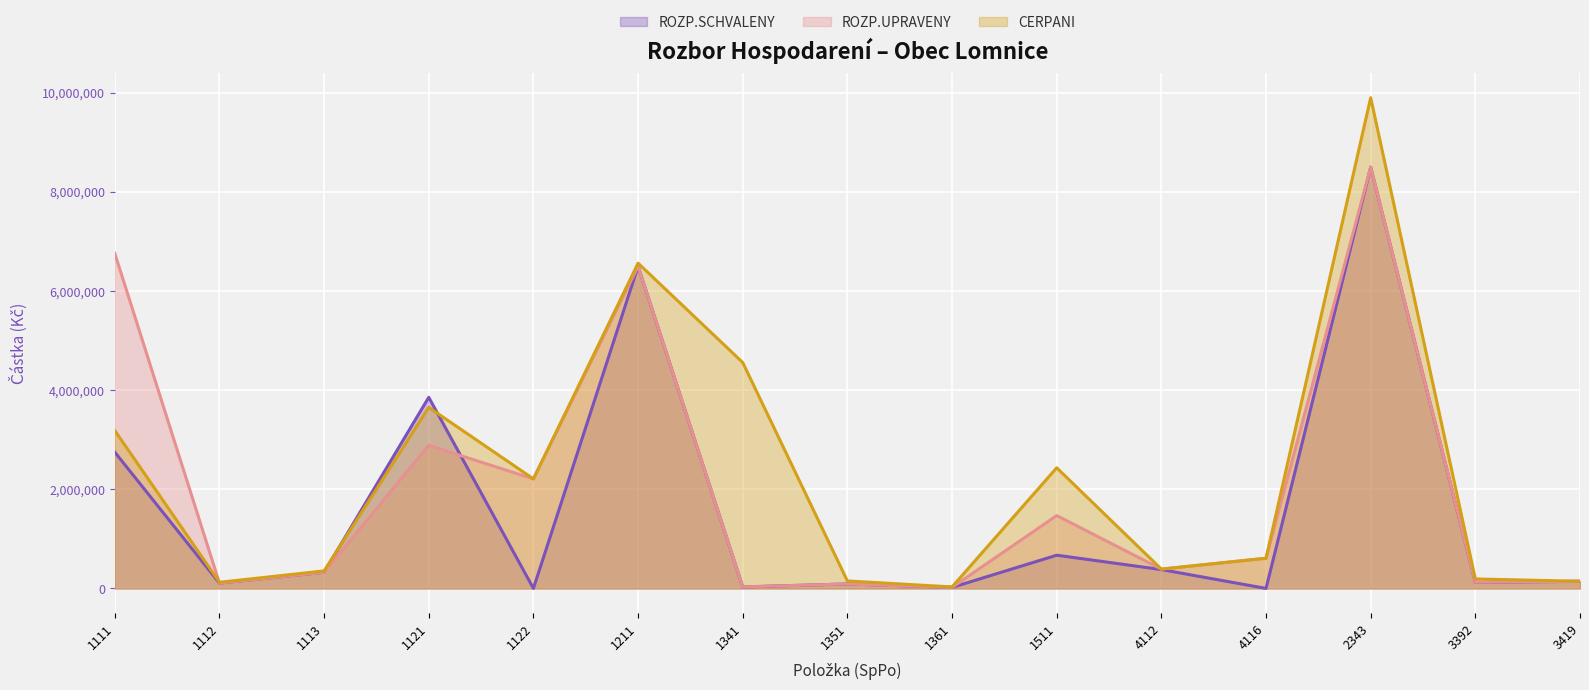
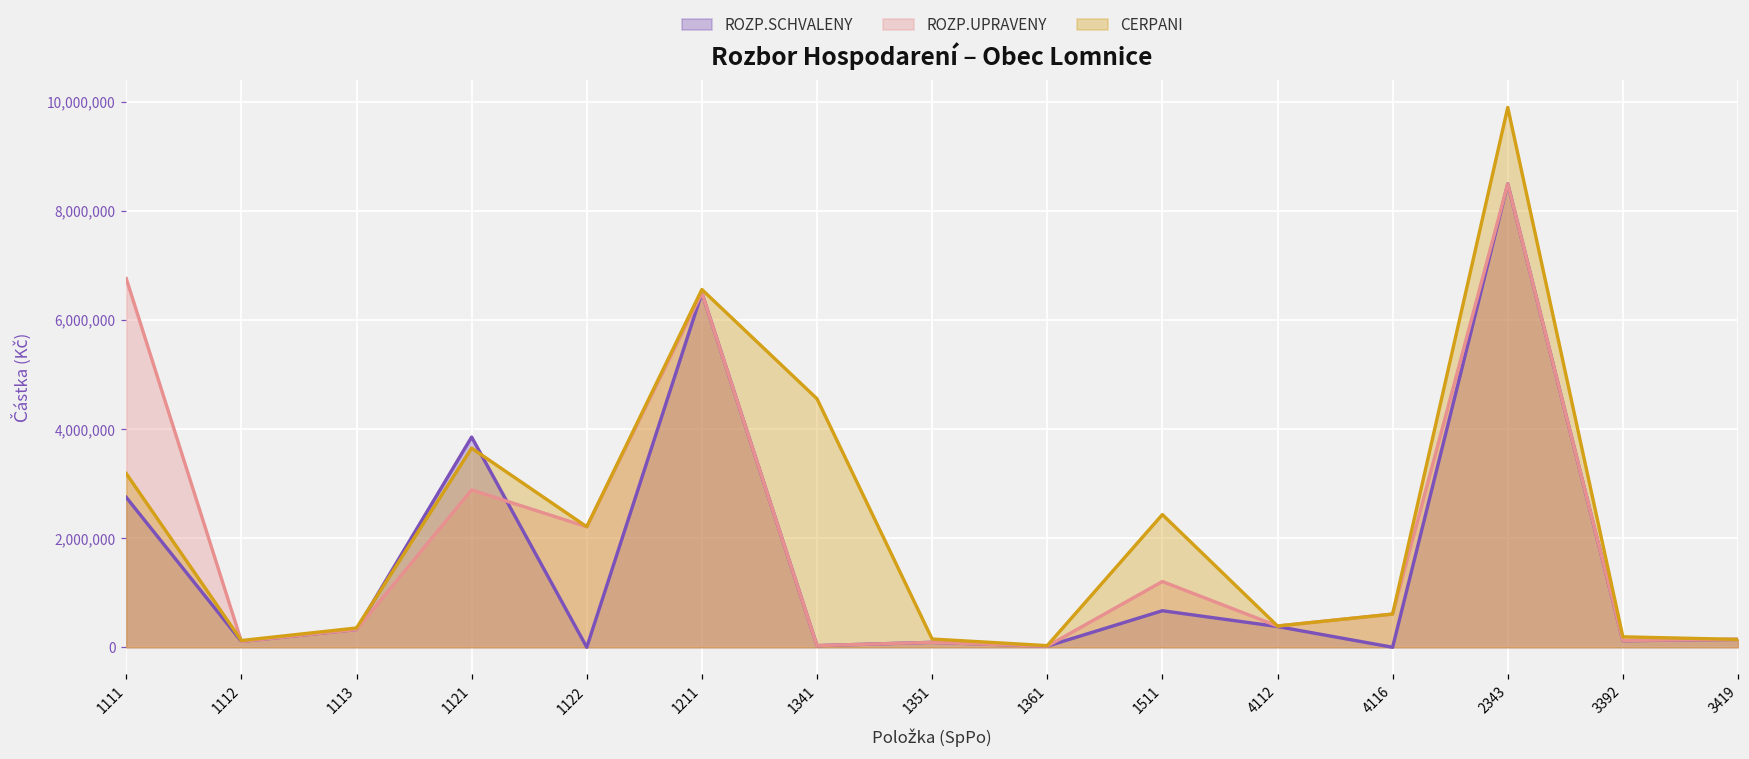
  {
    "ROZP.SCHVALENY": {
      "1111": "2,800,000",
      "1121": "3,900,000",
      "1122": "0",
      "1511": "700,000",
      "4116": "0"
    },
    "ROZP.UPRAVENY": {
      "1111": "6,800,000",
      "1121": "2,900,000",
-     "1511": "1,500,000"
+     "1511": "1,200,000"
    },
    "CERPANI": {
      "1111": "3,200,000",
      "1121": "3,700,000",
      "1211": "6,600,000",
      "1341": "4,600,000",
      "1351": "200,000",
      "1511": "2,400,000",
      "2343": "9,900,000",
      "3392": "200,000"
    }
  }
